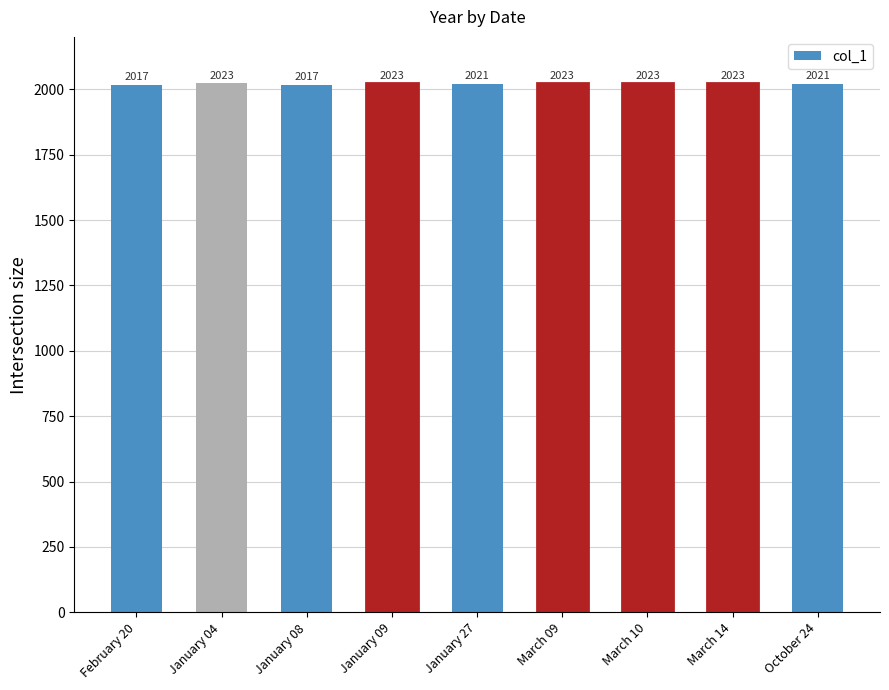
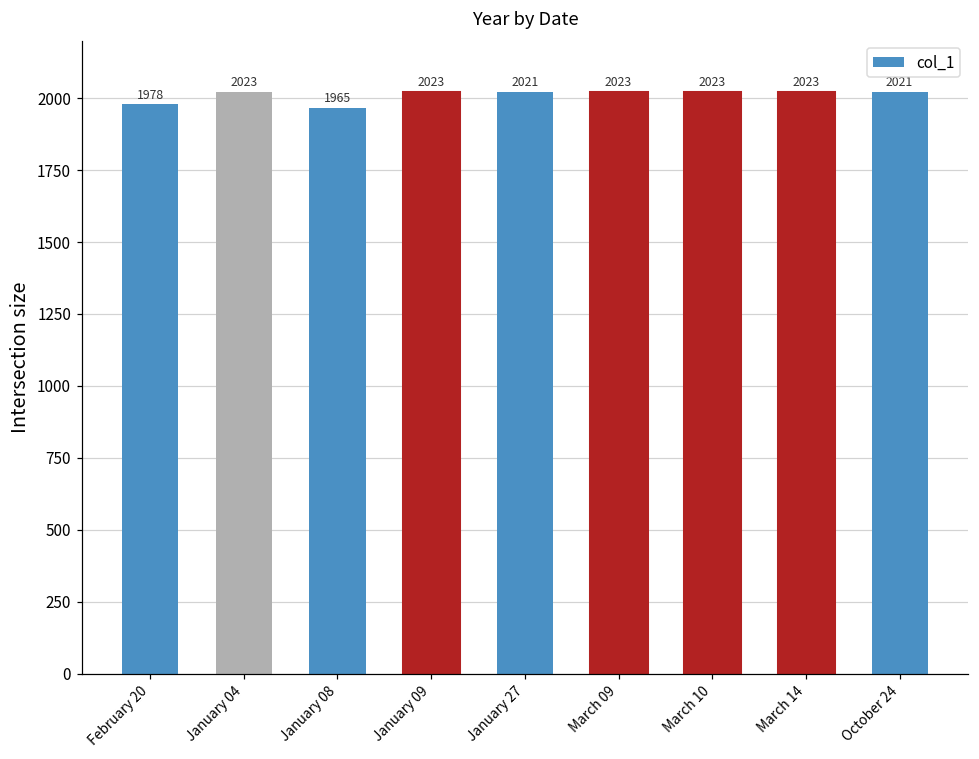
  {
-   "February 20": 2017,
+   "February 20": 1978,
    "January 04": 2023,
-   "January 08": 2017,
+   "January 08": 1965,
    "January 09": 2023,
    "January 27": 2021,
    "March 09": 2023,
    "March 10": 2023,
    "March 14": 2023,
    "October 24": 2021
  }
